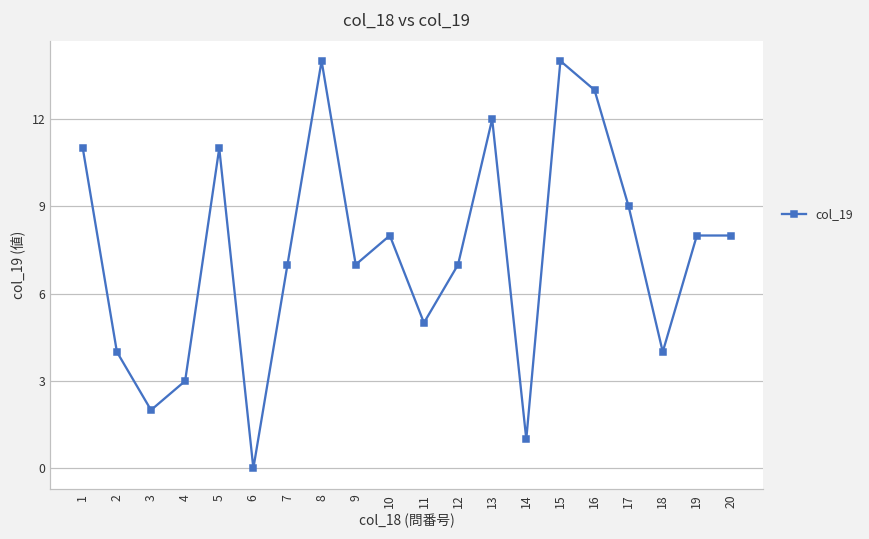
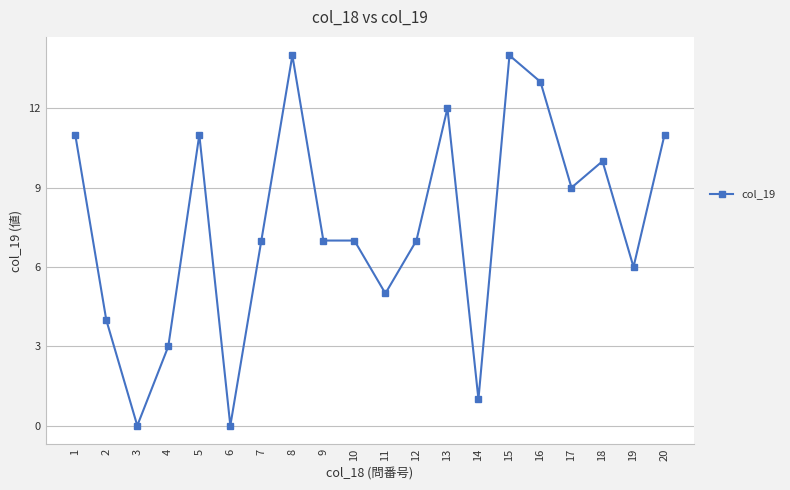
  {
    "1": 11,
    "2": 4,
-   "3": 2,
+   "3": 0,
    "4": 3,
    "5": 11,
    "6": 0,
    "7": 7,
    "8": 14,
    "9": 7,
-   "10": 8,
+   "10": 7,
    "11": 5,
    "12": 7,
    "13": 12,
    "14": 1,
    "15": 14,
    "16": 13,
    "17": 9,
-   "18": 4,
-   "19": 8,
-   "20": 8
+   "18": 10,
+   "19": 6,
+   "20": 11
  }
